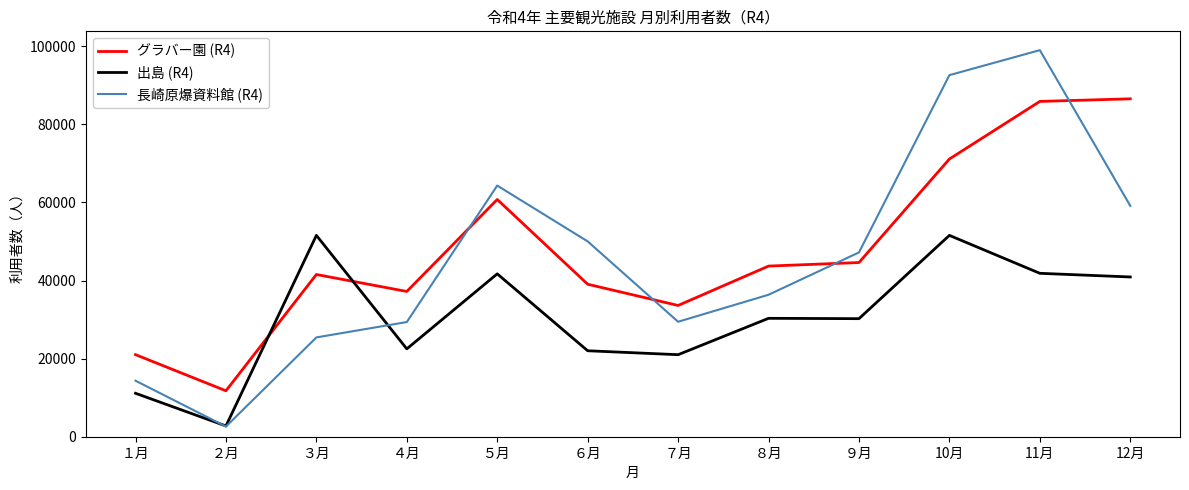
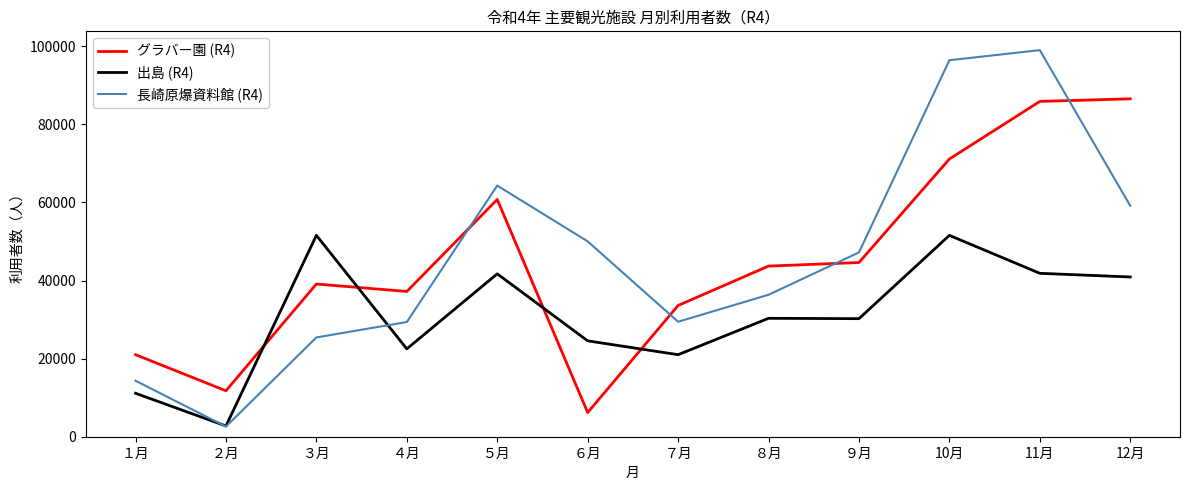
  {
    "グラバー園 (R4)": {
      "１月": 21000,
      "２月": 12000,
-     "３月": 42000,
+     "３月": 39000,
      "４月": 37000,
      "５月": 61000,
-     "６月": 39000,
+     "６月": 6000,
      "７月": 34000,
      "８月": 44000,
      "９月": 45000,
      "10月": 71000,
      "11月": 86000,
      "12月": 87000
    },
    "出島 (R4)": {
      "１月": 11000,
      "３月": 52000,
      "４月": 22000,
      "５月": 42000,
-     "６月": 22000,
+     "６月": 25000,
      "７月": 21000,
      "８月": 30000,
      "９月": 30000,
      "10月": 52000,
      "11月": 42000,
      "12月": 41000
    },
    "長崎原爆資料館 (R4)": {
      "１月": 14000,
      "３月": 25000,
      "４月": 29000,
      "５月": 64000,
      "６月": 50000,
      "７月": 29000,
      "８月": 36000,
      "９月": 47000,
-     "10月": 93000,
+     "10月": 96000,
      "11月": 99000,
      "12月": 59000
    }
  }
